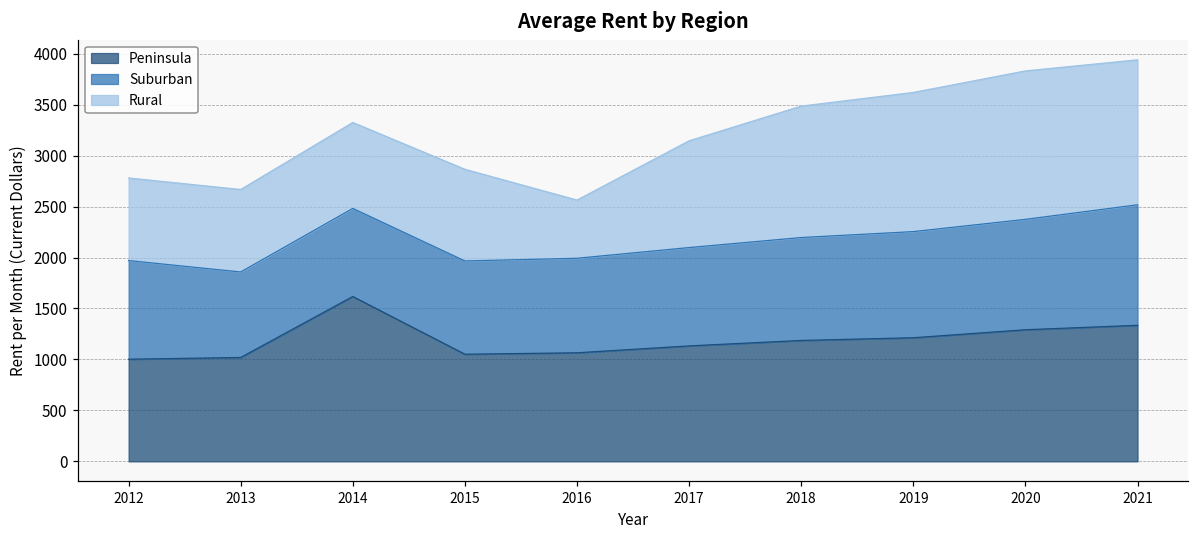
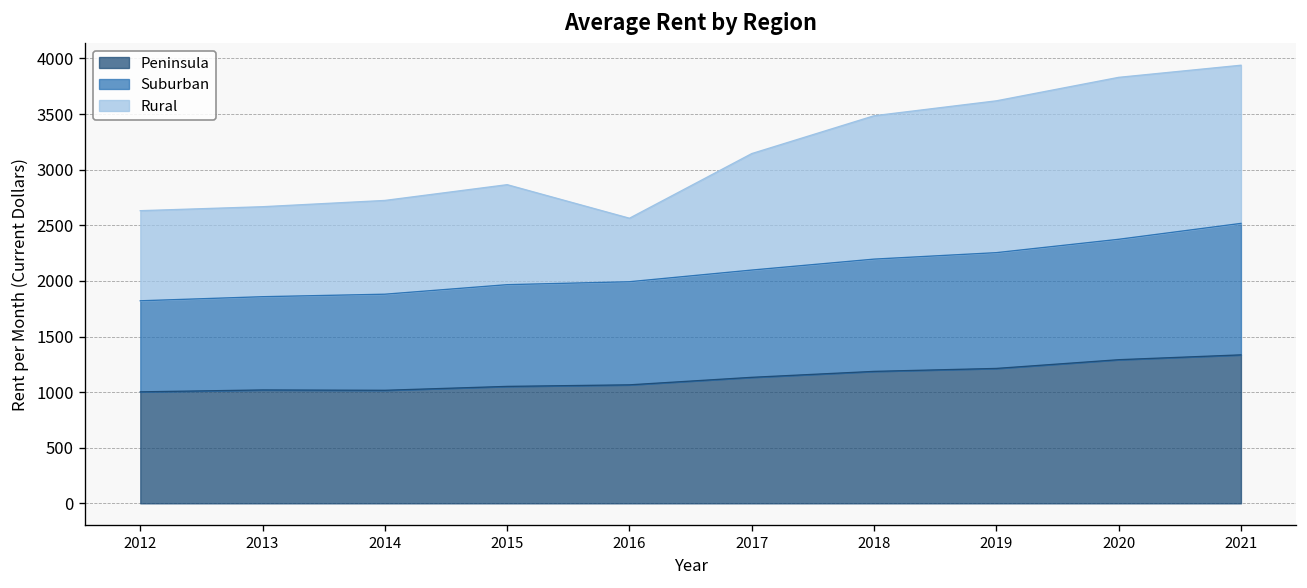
  {
    "Peninsula": {
      "2012": 1000,
      "2013": 1000,
-     "2014": 1600,
+     "2014": 1000,
      "2015": 1100,
      "2016": 1100,
      "2017": 1100,
      "2018": 1200,
      "2019": 1200,
      "2020": 1300,
      "2021": 1300
    },
    "Suburban": {
-     "2012": 1000,
+     "2012": 800,
      "2013": 800,
      "2014": 900,
      "2015": 900,
      "2016": 900,
      "2017": 1000,
      "2018": 1000,
      "2019": 1000,
      "2020": 1100,
      "2021": 1200
    },
    "Rural": {
      "2012": 800,
      "2013": 800,
      "2014": 800,
      "2015": 900,
      "2016": 600,
      "2017": 1000,
      "2018": 1300,
      "2019": 1400,
      "2020": 1500,
      "2021": 1400
    }
  }
